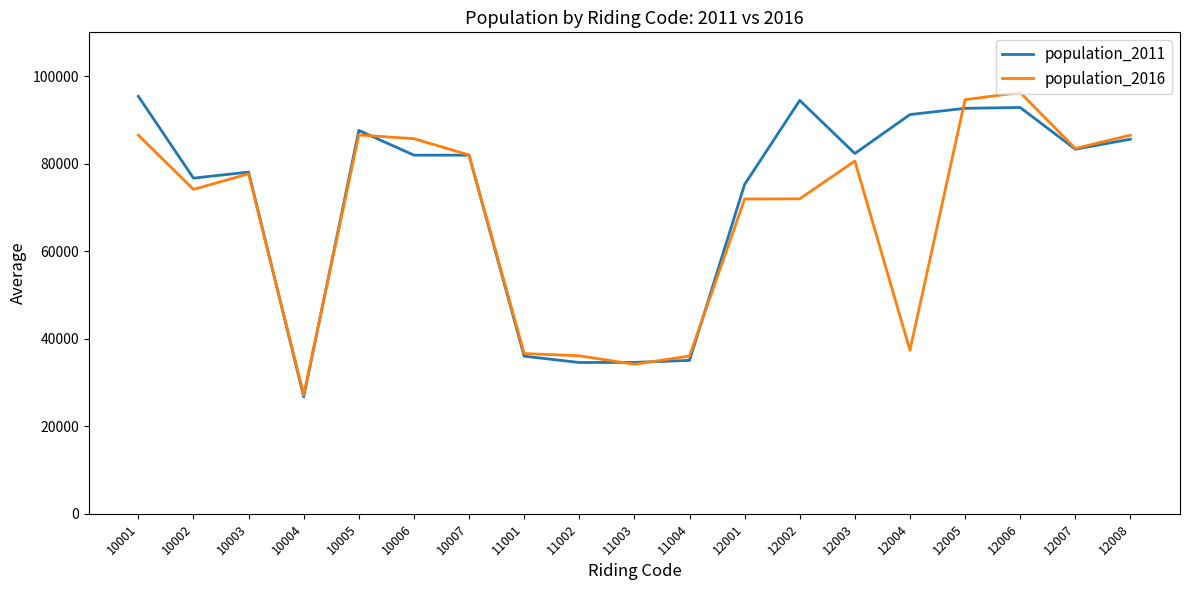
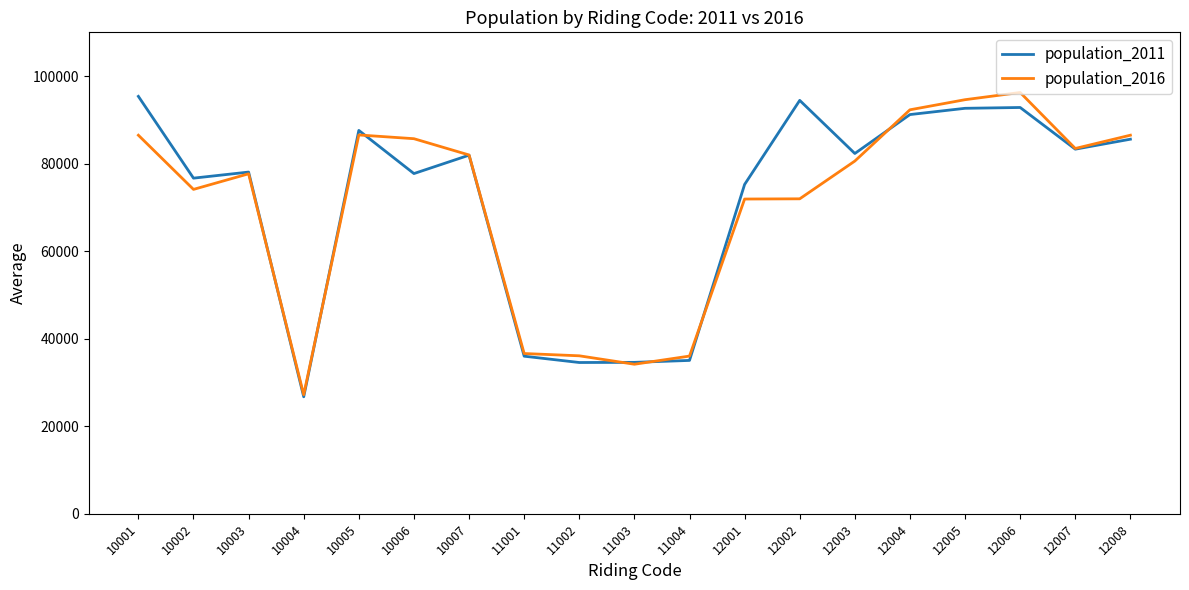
  {
    "population_2011": {
      "10001": 95000,
      "10002": 77000,
      "10005": 88000,
-     "10006": 82000,
+     "10006": 78000,
      "11001": 36000,
      "11002": 35000,
      "11004": 35000,
      "12001": 75000,
      "12002": 94000,
      "12003": 82000,
      "12004": 91000,
      "12005": 93000,
      "12006": 93000,
      "12008": 86000
    },
    "population_2016": {
      "10001": 86000,
      "10002": 74000,
      "10005": 87000,
      "10006": 86000,
      "11001": 37000,
      "11002": 36000,
      "11004": 36000,
      "12001": 72000,
      "12002": 72000,
      "12003": 81000,
-     "12004": 37000,
+     "12004": 92000,
      "12005": 95000,
      "12008": 86000
    }
  }
